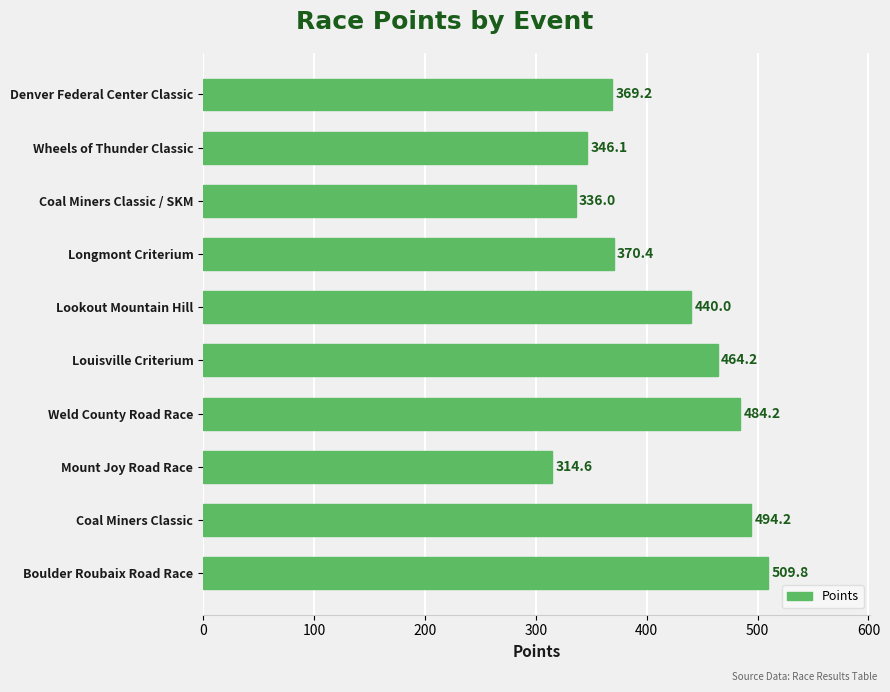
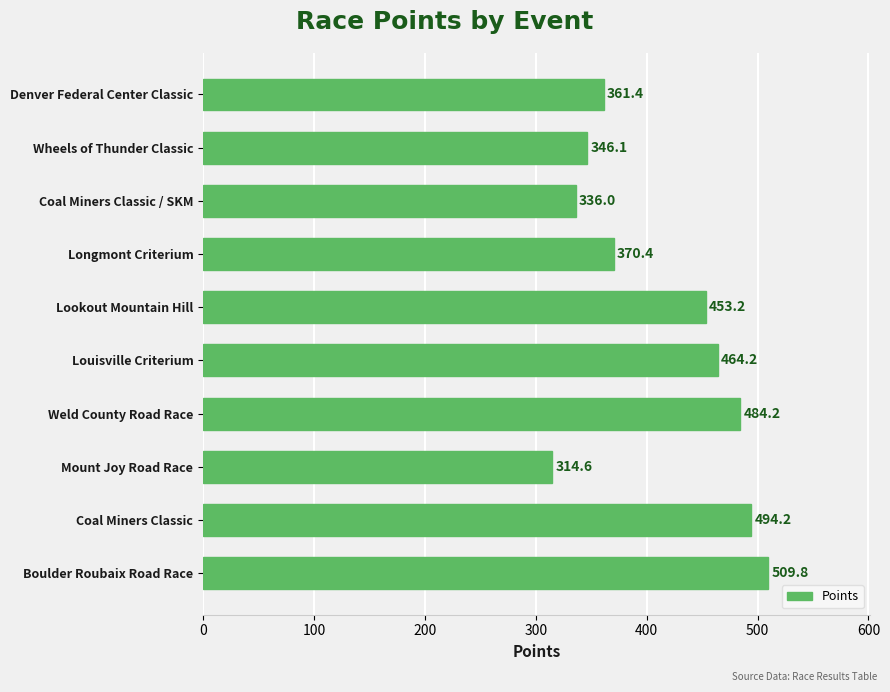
  {
-   "Denver Federal Center Classic": 369.2,
+   "Denver Federal Center Classic": 361.4,
    "Wheels of Thunder Classic": 346.1,
    "Coal Miners Classic / SKM": 336.0,
    "Longmont Criterium": 370.4,
-   "Lookout Mountain Hill": 440.0,
+   "Lookout Mountain Hill": 453.2,
    "Louisville Criterium": 464.2,
    "Weld County Road Race": 484.2,
    "Mount Joy Road Race": 314.6,
    "Coal Miners Classic": 494.2,
    "Boulder Roubaix Road Race": 509.8
  }
